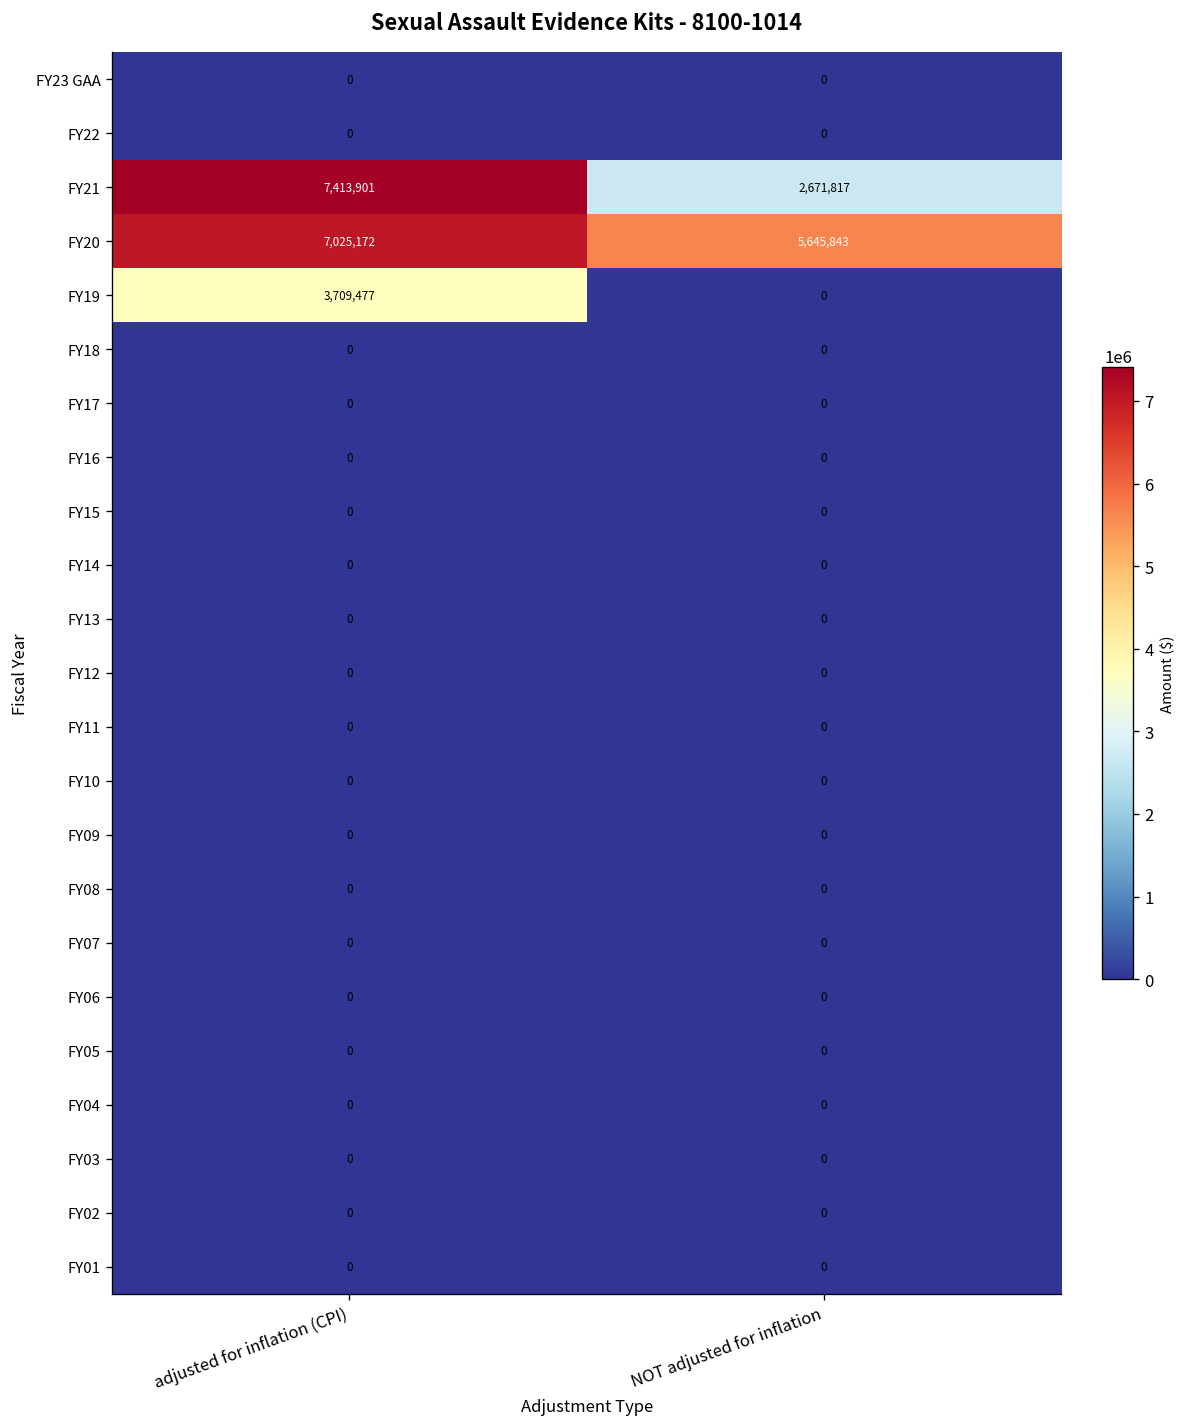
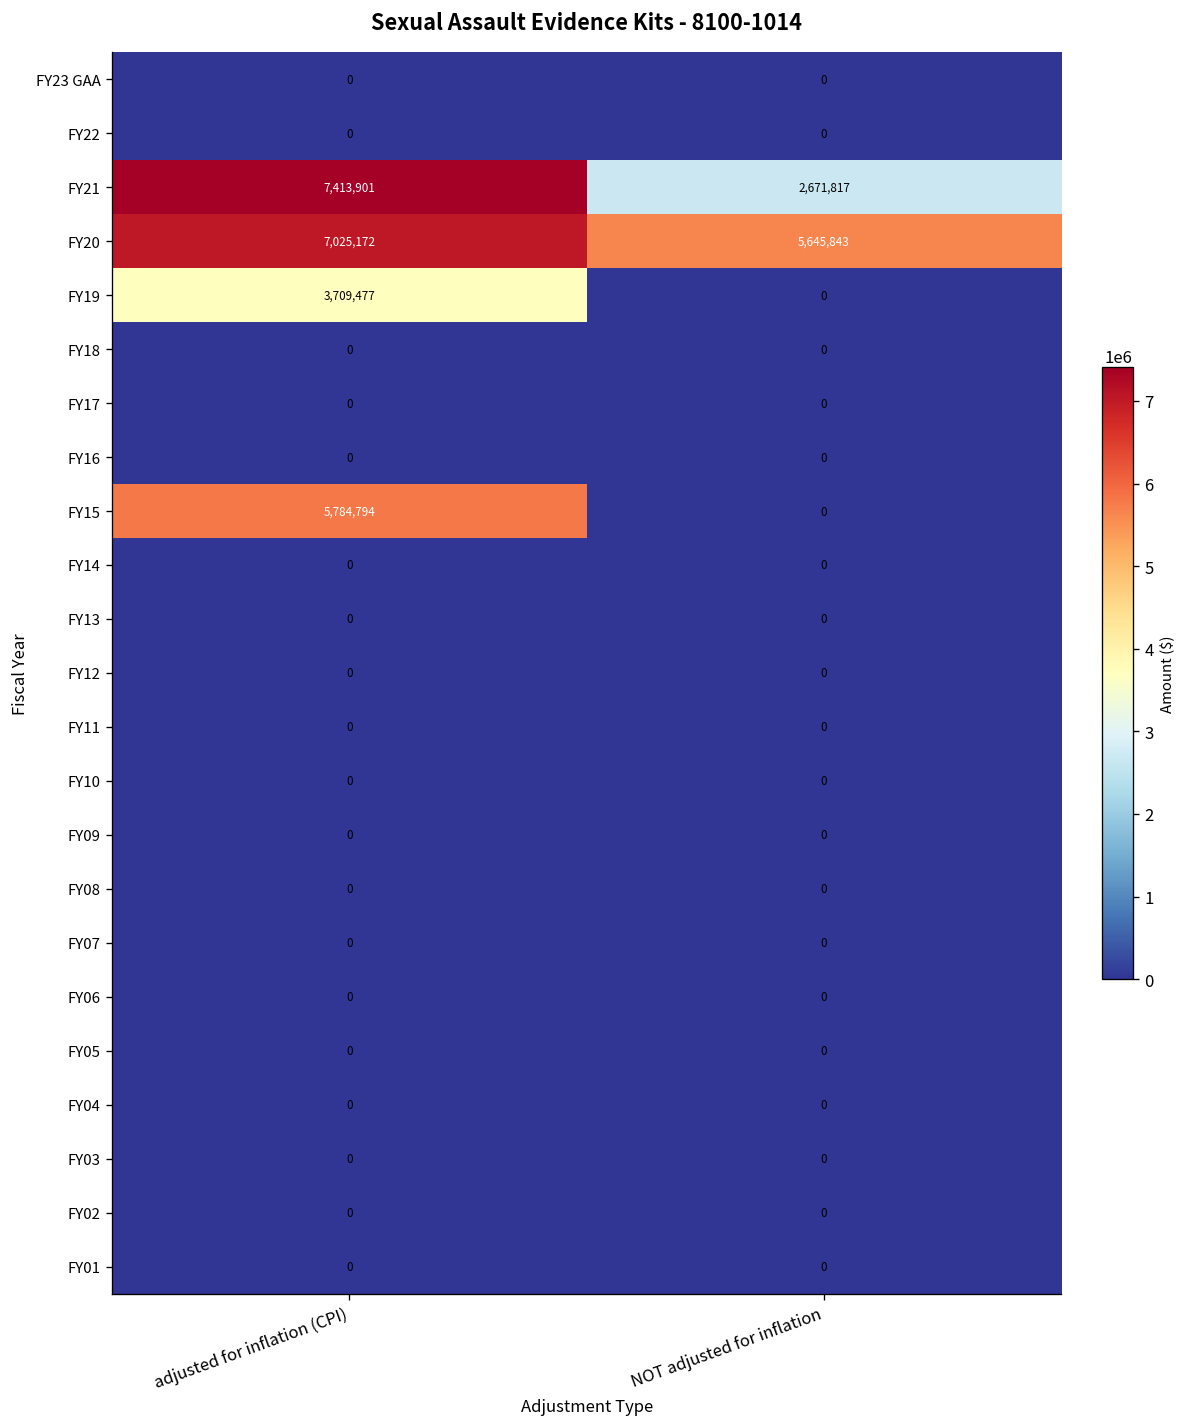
  {
    "FY23 GAA": {
      "adjusted for inflation (CPI)": "0",
      "NOT adjusted for inflation": "0"
    },
    "FY22": {
      "adjusted for inflation (CPI)": "0",
      "NOT adjusted for inflation": "0"
    },
    "FY21": {
      "adjusted for inflation (CPI)": "7,413,901",
      "NOT adjusted for inflation": "2,671,817"
    },
    "FY20": {
      "adjusted for inflation (CPI)": "7,025,172",
      "NOT adjusted for inflation": "5,645,843"
    },
    "FY19": {
      "adjusted for inflation (CPI)": "3,709,477",
      "NOT adjusted for inflation": "0"
    },
    "FY18": {
      "adjusted for inflation (CPI)": "0",
      "NOT adjusted for inflation": "0"
    },
    "FY17": {
      "adjusted for inflation (CPI)": "0",
      "NOT adjusted for inflation": "0"
    },
    "FY16": {
      "adjusted for inflation (CPI)": "0",
      "NOT adjusted for inflation": "0"
    },
    "FY15": {
-     "adjusted for inflation (CPI)": "0",
+     "adjusted for inflation (CPI)": "5,784,794",
      "NOT adjusted for inflation": "0"
    },
    "FY14": {
      "adjusted for inflation (CPI)": "0",
      "NOT adjusted for inflation": "0"
    },
    "FY13": {
      "adjusted for inflation (CPI)": "0",
      "NOT adjusted for inflation": "0"
    },
    "FY12": {
      "adjusted for inflation (CPI)": "0",
      "NOT adjusted for inflation": "0"
    },
    "FY11": {
      "adjusted for inflation (CPI)": "0",
      "NOT adjusted for inflation": "0"
    },
    "FY10": {
      "adjusted for inflation (CPI)": "0",
      "NOT adjusted for inflation": "0"
    },
    "FY09": {
      "adjusted for inflation (CPI)": "0",
      "NOT adjusted for inflation": "0"
    },
    "FY08": {
      "adjusted for inflation (CPI)": "0",
      "NOT adjusted for inflation": "0"
    },
    "FY07": {
      "adjusted for inflation (CPI)": "0",
      "NOT adjusted for inflation": "0"
    },
    "FY06": {
      "adjusted for inflation (CPI)": "0",
      "NOT adjusted for inflation": "0"
    },
    "FY05": {
      "adjusted for inflation (CPI)": "0",
      "NOT adjusted for inflation": "0"
    },
    "FY04": {
      "adjusted for inflation (CPI)": "0",
      "NOT adjusted for inflation": "0"
    },
    "FY03": {
      "adjusted for inflation (CPI)": "0",
      "NOT adjusted for inflation": "0"
    },
    "FY02": {
      "adjusted for inflation (CPI)": "0",
      "NOT adjusted for inflation": "0"
    },
    "FY01": {
      "adjusted for inflation (CPI)": "0",
      "NOT adjusted for inflation": "0"
    }
  }
